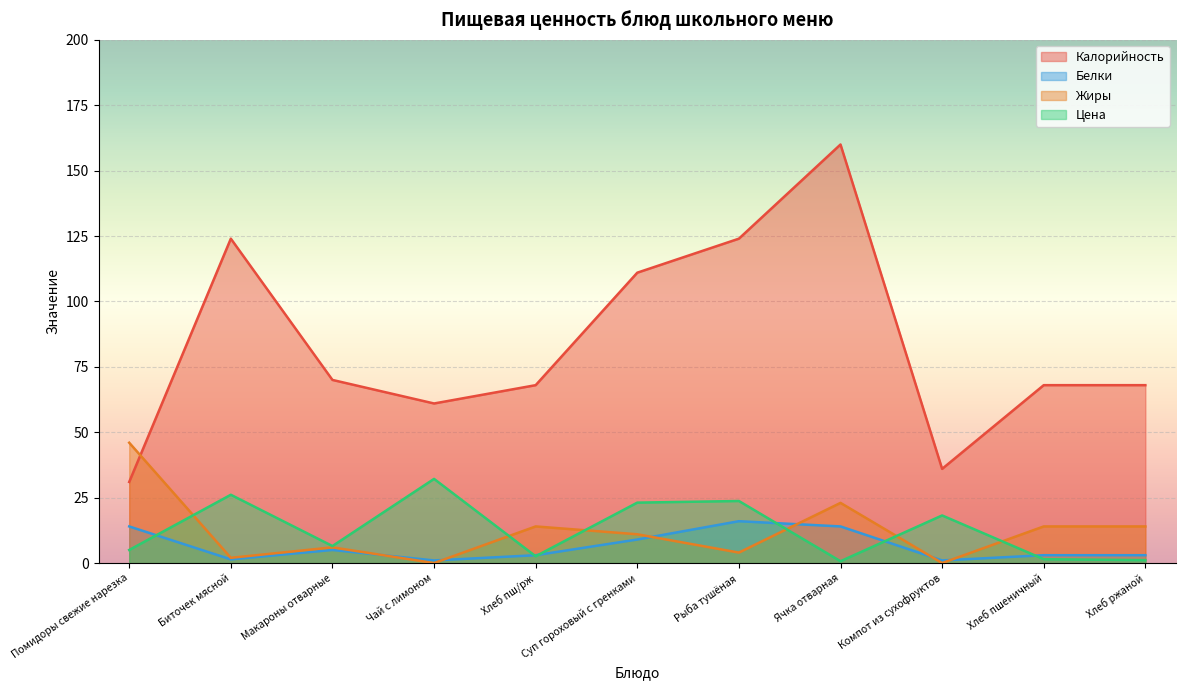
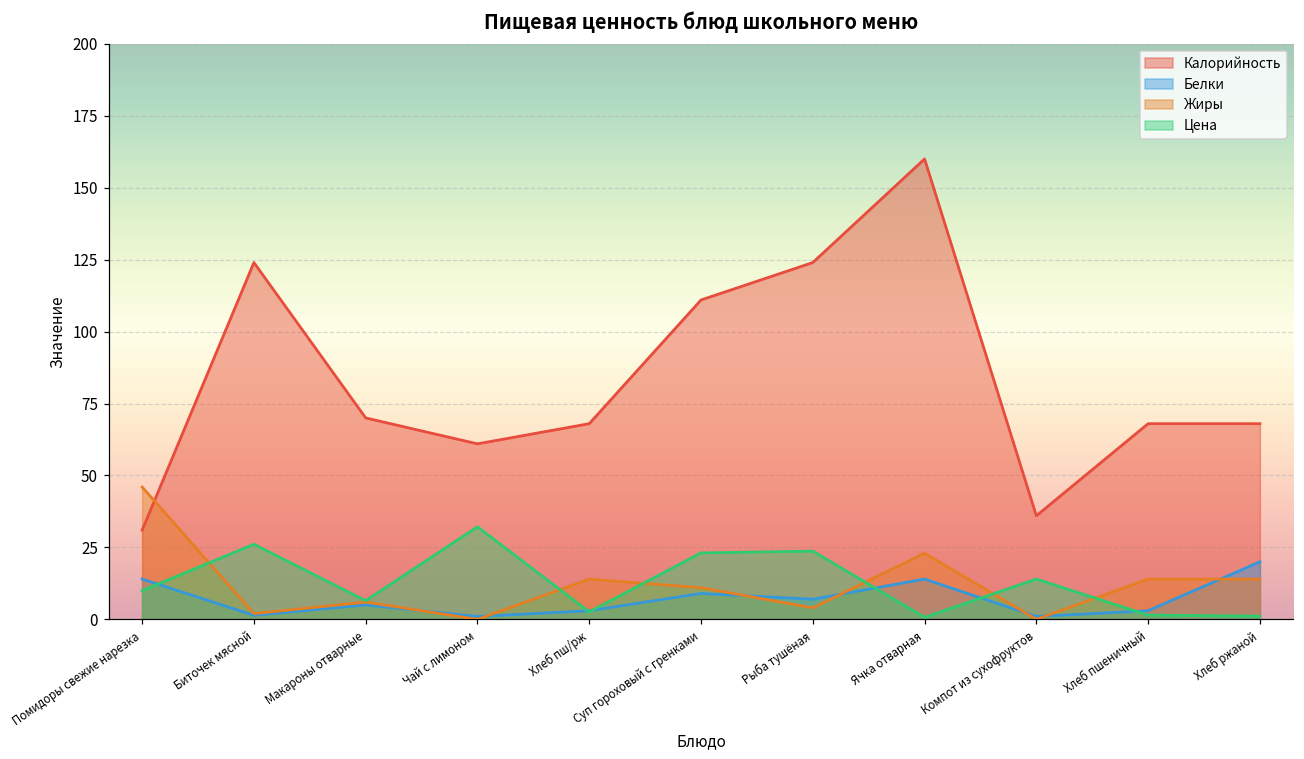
  {
    "Белки": {
      "Помидоры свежие нарезка": 14,
      "Макароны отварные": 5,
      "Чай с лимоном": 1,
      "Суп гороховый с гренками": 9,
-     "Рыба тушёная": 16,
+     "Рыба тушёная": 7,
      "Ячка отварная": 14,
      "Компот из сухофруктов": 1,
      "Хлеб пшеничный": 3,
-     "Хлеб ржаной": 3
+     "Хлеб ржаной": 20
    },
    "Цена": {
-     "Помидоры свежие нарезка": 5,
+     "Помидоры свежие нарезка": 10,
      "Биточек мясной": 26,
      "Чай с лимоном": 32,
      "Суп гороховый с гренками": 23,
      "Рыба тушёная": 24,
      "Ячка отварная": 1,
-     "Компот из сухофруктов": 18,
+     "Компот из сухофруктов": 14,
      "Хлеб пшеничный": 1,
      "Хлеб ржаной": 1
    }
  }
